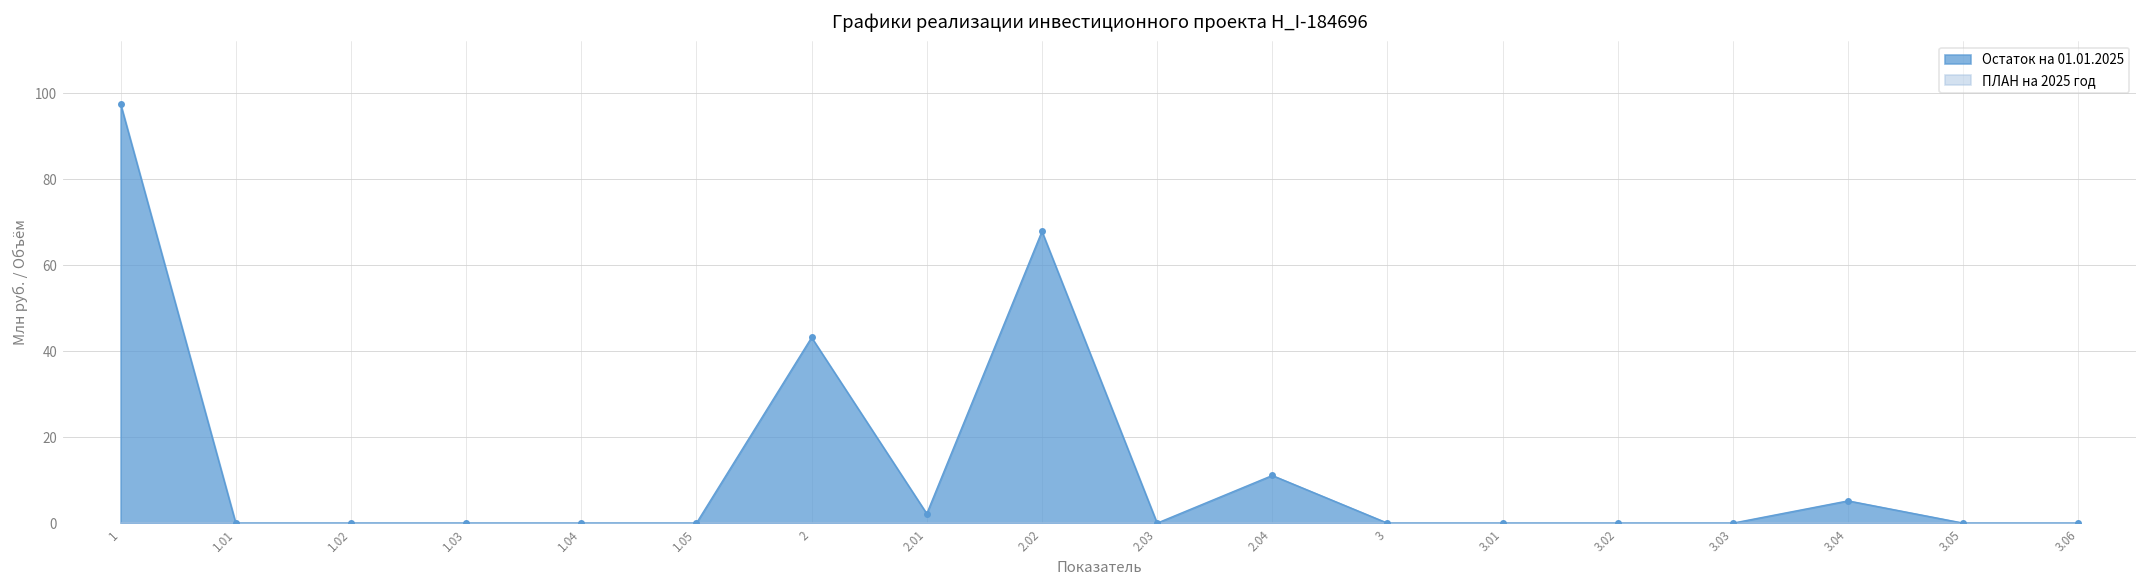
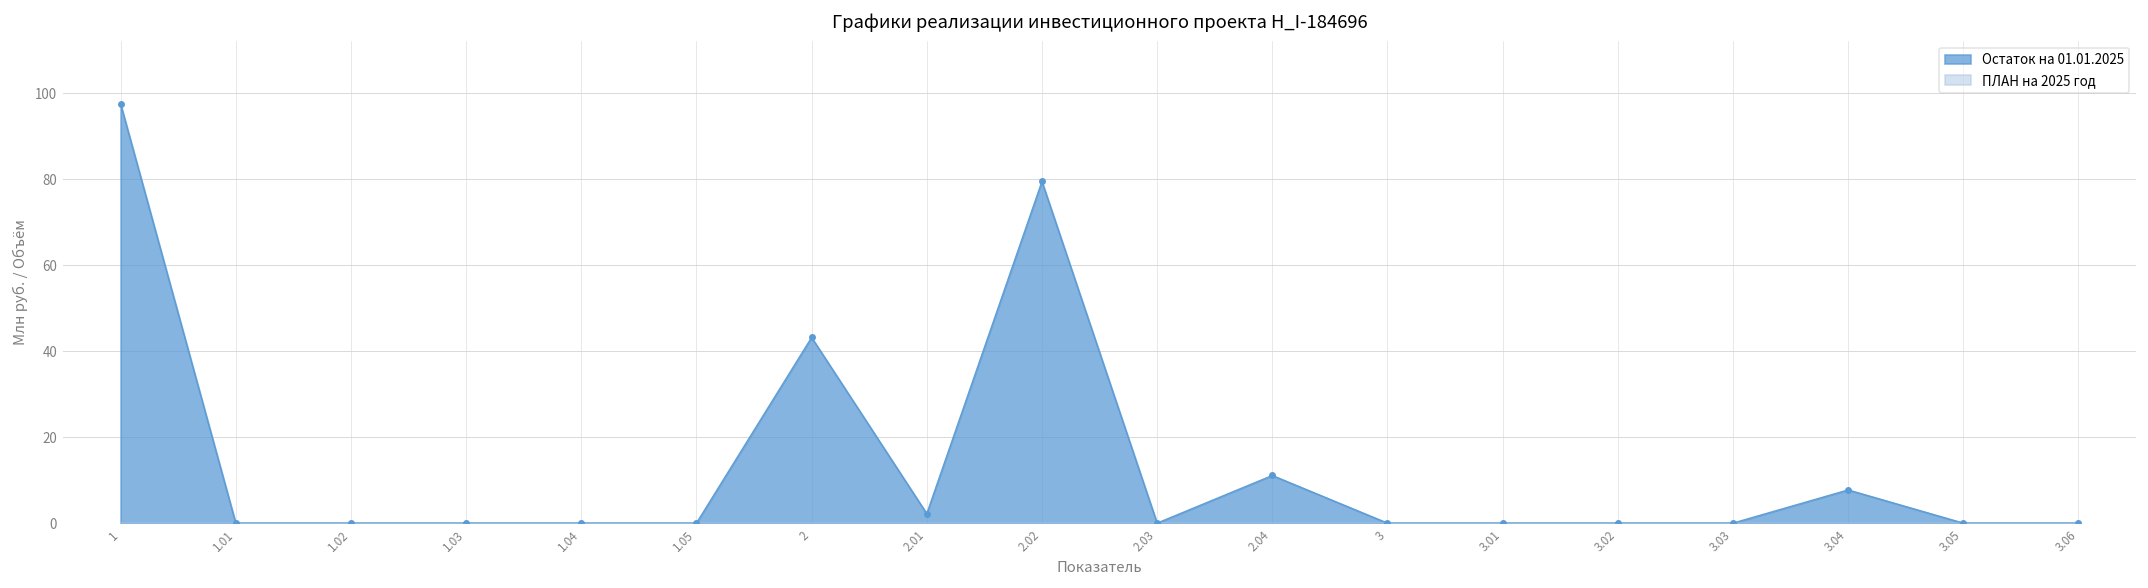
  {
    "Остаток на 01.01.2025": {
      "1": 98,
      "2": 43,
      "2.01": 2,
-     "2.02": 68,
+     "2.02": 79,
      "2.04": 11,
-     "3.04": 5
+     "3.04": 8
    },
    "ПЛАН на 2025 год": {
      "1": 0,
      "2": 0,
      "2.01": 0,
      "2.02": 0,
      "2.04": 0,
      "3.04": 0
    }
  }
